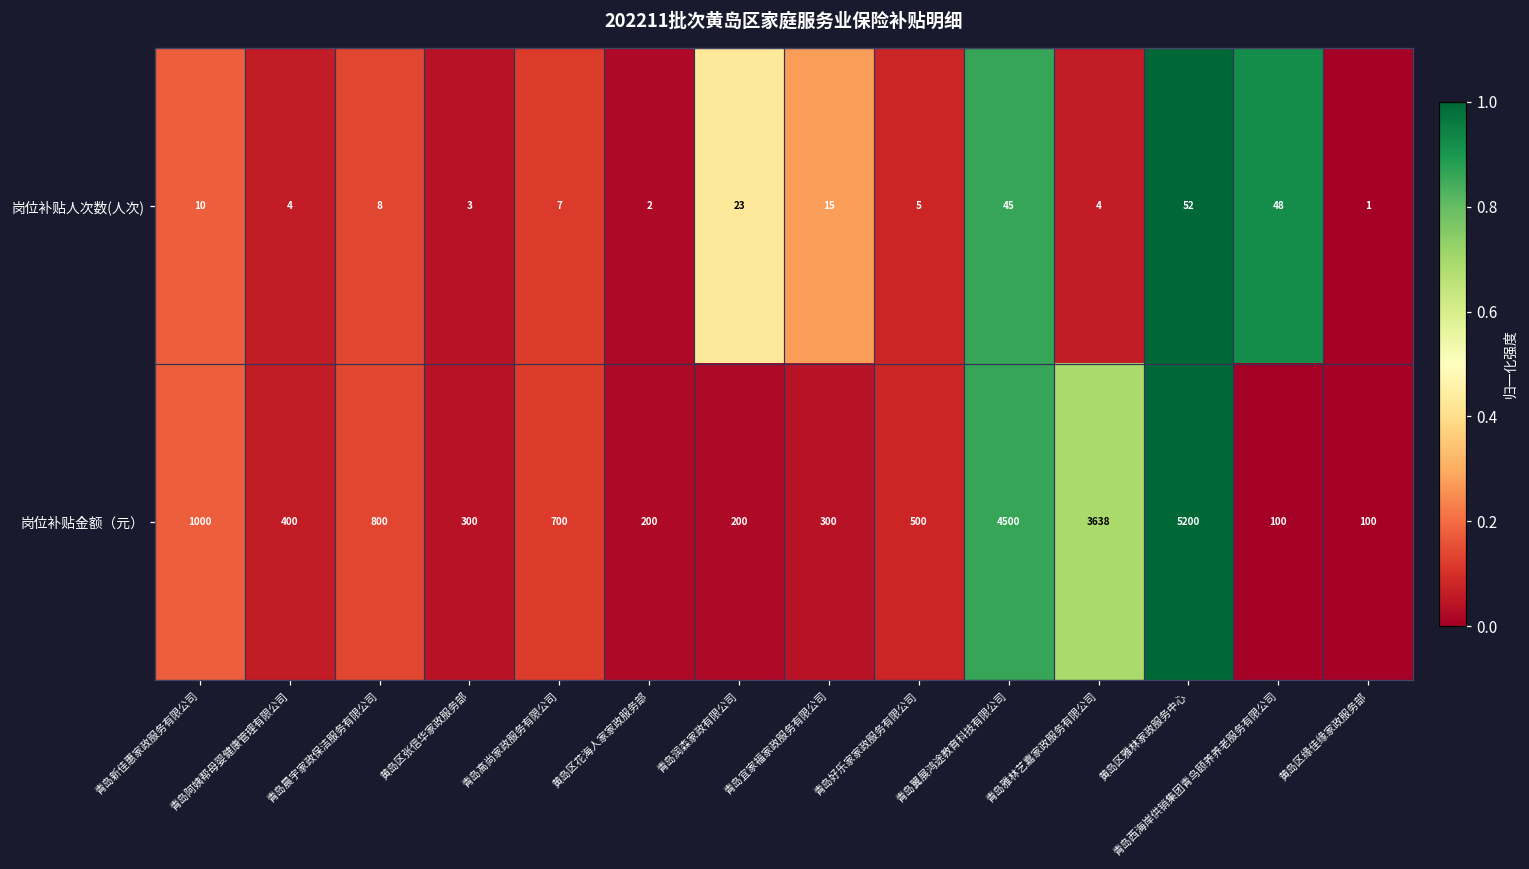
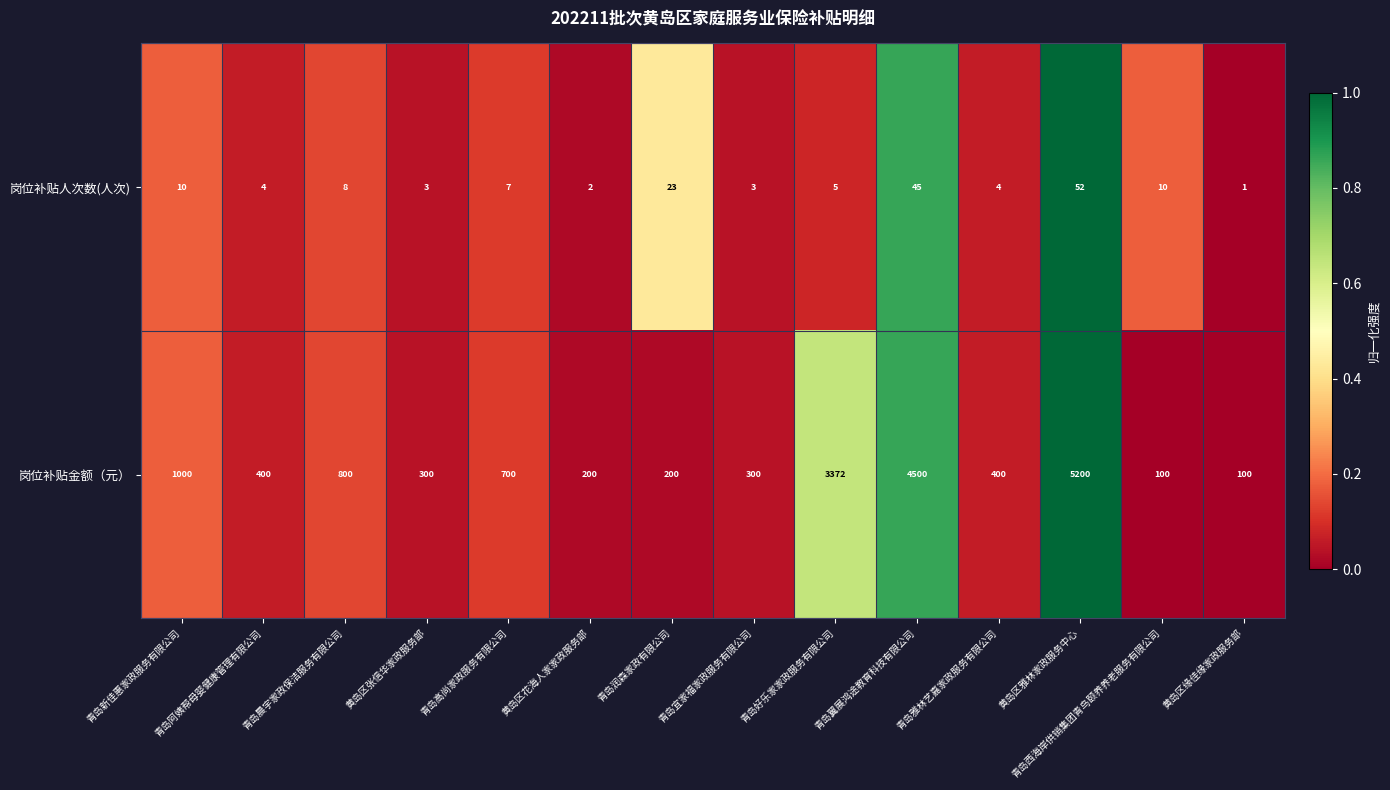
  {
    "岗位补贴人次数(人次)": {
      "青岛新佳惠家政服务有限公司": 10,
      "青岛阿姨帮母婴健康管理有限公司": 4,
      "青岛晨宇家政保洁服务有限公司": 8,
      "黄岛区张信华家政服务部": 3,
      "青岛高尚家政服务有限公司": 7,
      "黄岛区花海人家家政服务部": 2,
      "青岛润森家政有限公司": 23,
-     "青岛宜家福家政服务有限公司": 15,
+     "青岛宜家福家政服务有限公司": 3,
      "青岛好乐家家政服务有限公司": 5,
      "青岛翼展鸿途教育科技有限公司": 45,
      "青岛雅林艺嘉家政服务有限公司": 4,
      "黄岛区雅林家政服务中心": 52,
-     "青岛西海岸供销集团青鸟颐养养老服务有限公司": 48,
+     "青岛西海岸供销集团青鸟颐养养老服务有限公司": 10,
      "黄岛区缘佳缘家政服务部": 1
    },
    "岗位补贴金额（元）": {
      "青岛新佳惠家政服务有限公司": 1000,
      "青岛阿姨帮母婴健康管理有限公司": 400,
      "青岛晨宇家政保洁服务有限公司": 800,
      "黄岛区张信华家政服务部": 300,
      "青岛高尚家政服务有限公司": 700,
      "黄岛区花海人家家政服务部": 200,
      "青岛润森家政有限公司": 200,
      "青岛宜家福家政服务有限公司": 300,
-     "青岛好乐家家政服务有限公司": 500,
+     "青岛好乐家家政服务有限公司": 3372,
      "青岛翼展鸿途教育科技有限公司": 4500,
-     "青岛雅林艺嘉家政服务有限公司": 3638,
+     "青岛雅林艺嘉家政服务有限公司": 400,
      "黄岛区雅林家政服务中心": 5200,
      "青岛西海岸供销集团青鸟颐养养老服务有限公司": 100,
      "黄岛区缘佳缘家政服务部": 100
    }
  }
